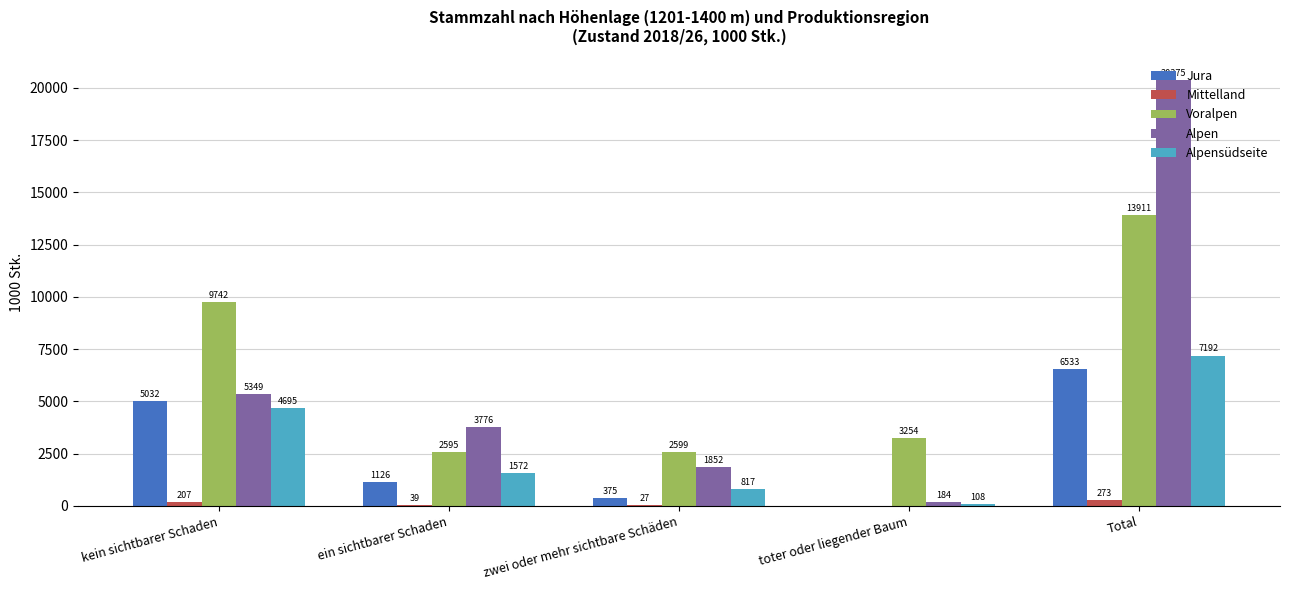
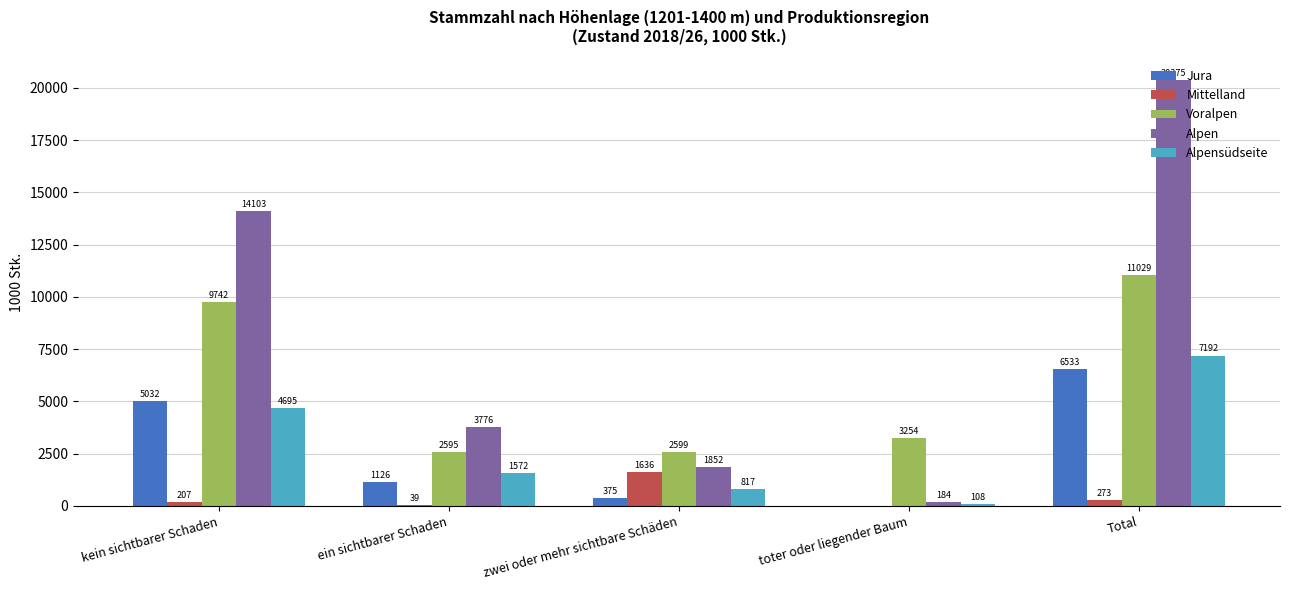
  {
    "Mittelland": {
      "kein sichtbarer Schaden": 207,
      "ein sichtbarer Schaden": 39,
-     "zwei oder mehr sichtbare Schäden": 27,
+     "zwei oder mehr sichtbare Schäden": 1636,
      "Total": 273
    },
    "Voralpen": {
      "kein sichtbarer Schaden": 9742,
      "ein sichtbarer Schaden": 2595,
      "zwei oder mehr sichtbare Schäden": 2599,
      "toter oder liegender Baum": 3254,
-     "Total": 13911
+     "Total": 11029
    },
    "Alpen": {
-     "kein sichtbarer Schaden": 5349,
+     "kein sichtbarer Schaden": 14103,
      "ein sichtbarer Schaden": 3776,
      "zwei oder mehr sichtbare Schäden": 1852,
      "toter oder liegender Baum": 184,
      "Total": 20375
    }
  }
